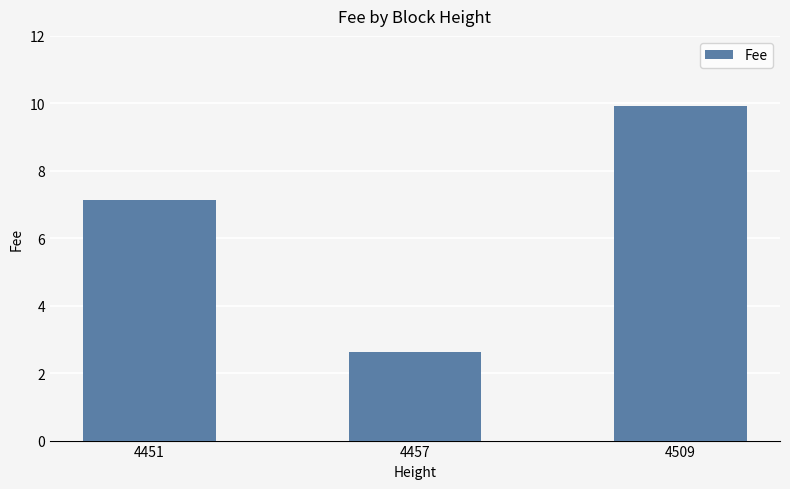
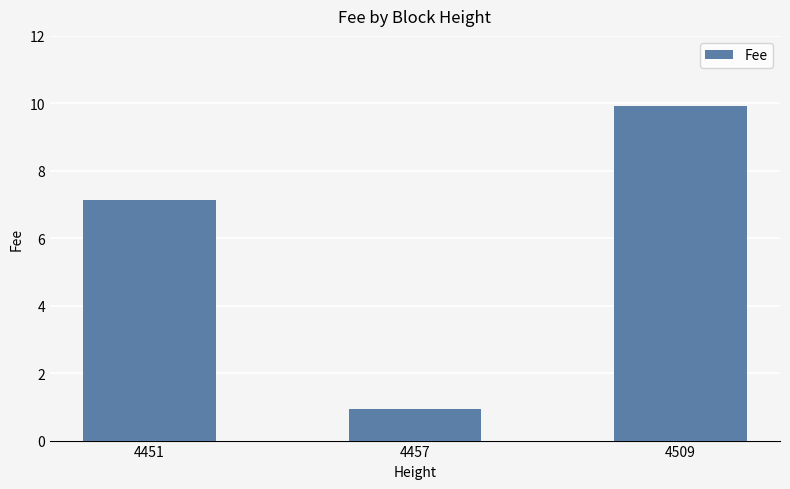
  {
    "4451": 7.1,
-   "4457": 2.6,
+   "4457": 0.9,
    "4509": 9.9
  }
